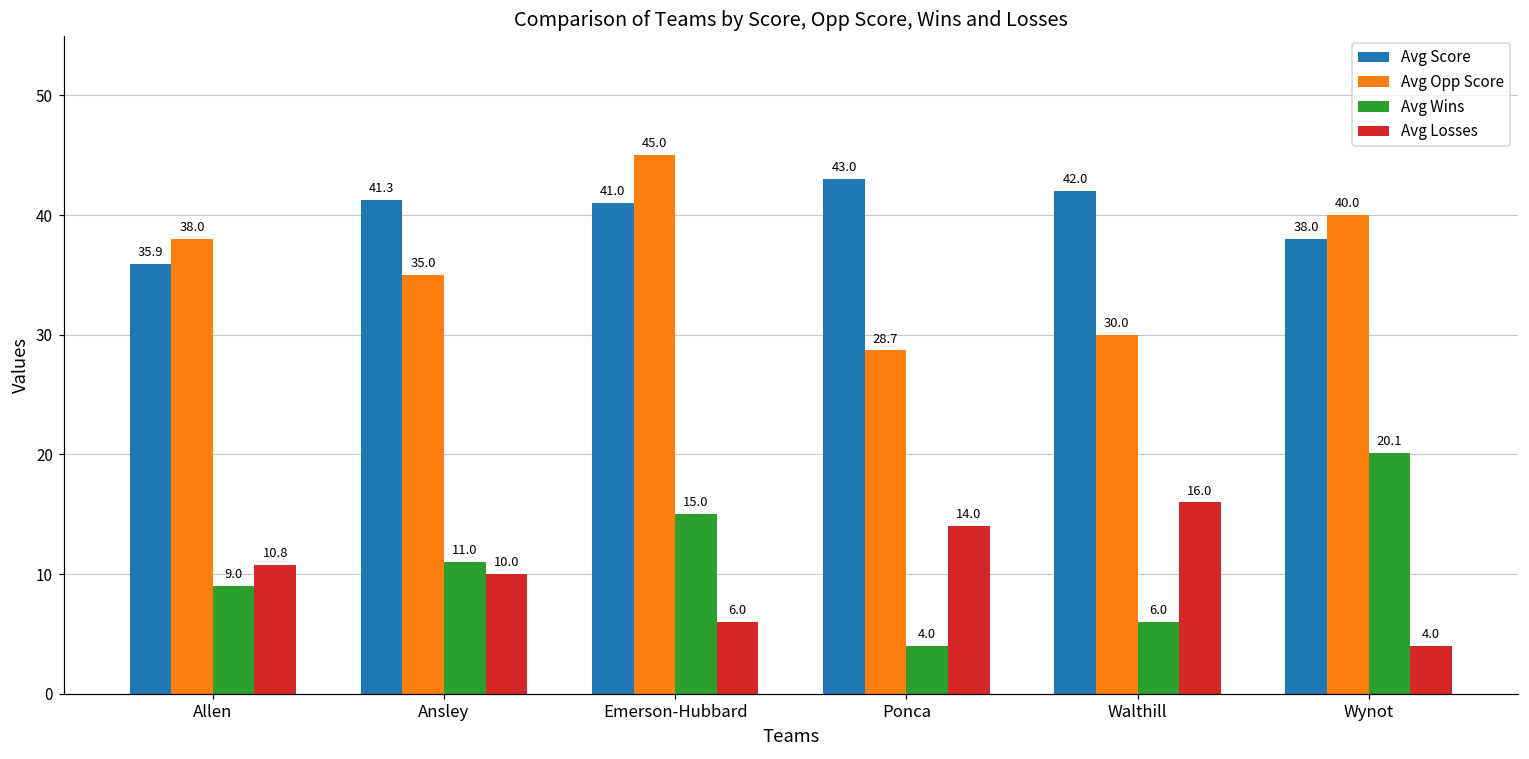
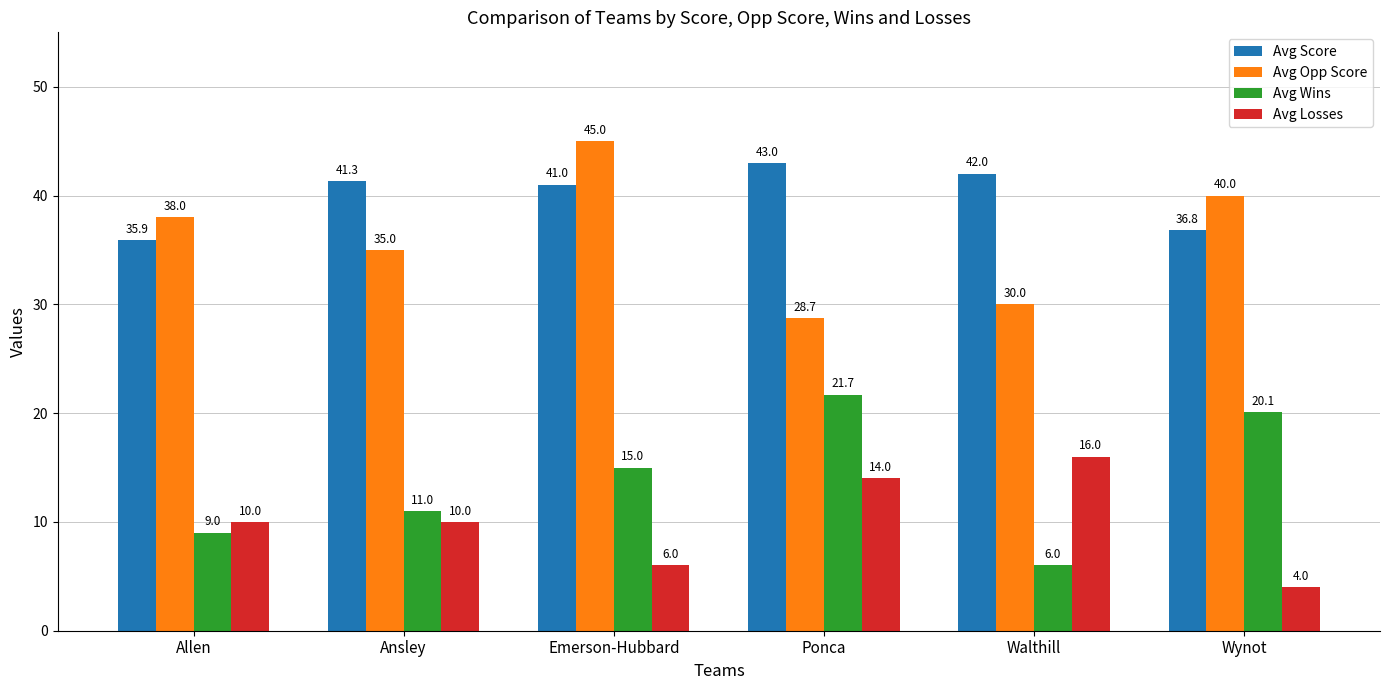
  {
    "Avg Score": {
      "Allen": 35.9,
      "Ansley": 41.3,
      "Emerson-Hubbard": 41.0,
      "Ponca": 43.0,
      "Walthill": 42.0,
-     "Wynot": 38.0
+     "Wynot": 36.8
    },
    "Avg Opp Score": {
      "Allen": 38.0,
      "Ansley": 35.0,
      "Emerson-Hubbard": 45.0,
      "Ponca": 28.7,
      "Walthill": 30.0,
      "Wynot": 40.0
    },
    "Avg Wins": {
      "Allen": 9.0,
      "Ansley": 11.0,
      "Emerson-Hubbard": 15.0,
-     "Ponca": 4.0,
+     "Ponca": 21.7,
      "Walthill": 6.0,
      "Wynot": 20.1
    },
    "Avg Losses": {
-     "Allen": 10.8,
+     "Allen": 10.0,
      "Ansley": 10.0,
      "Emerson-Hubbard": 6.0,
      "Ponca": 14.0,
      "Walthill": 16.0,
      "Wynot": 4.0
    }
  }
